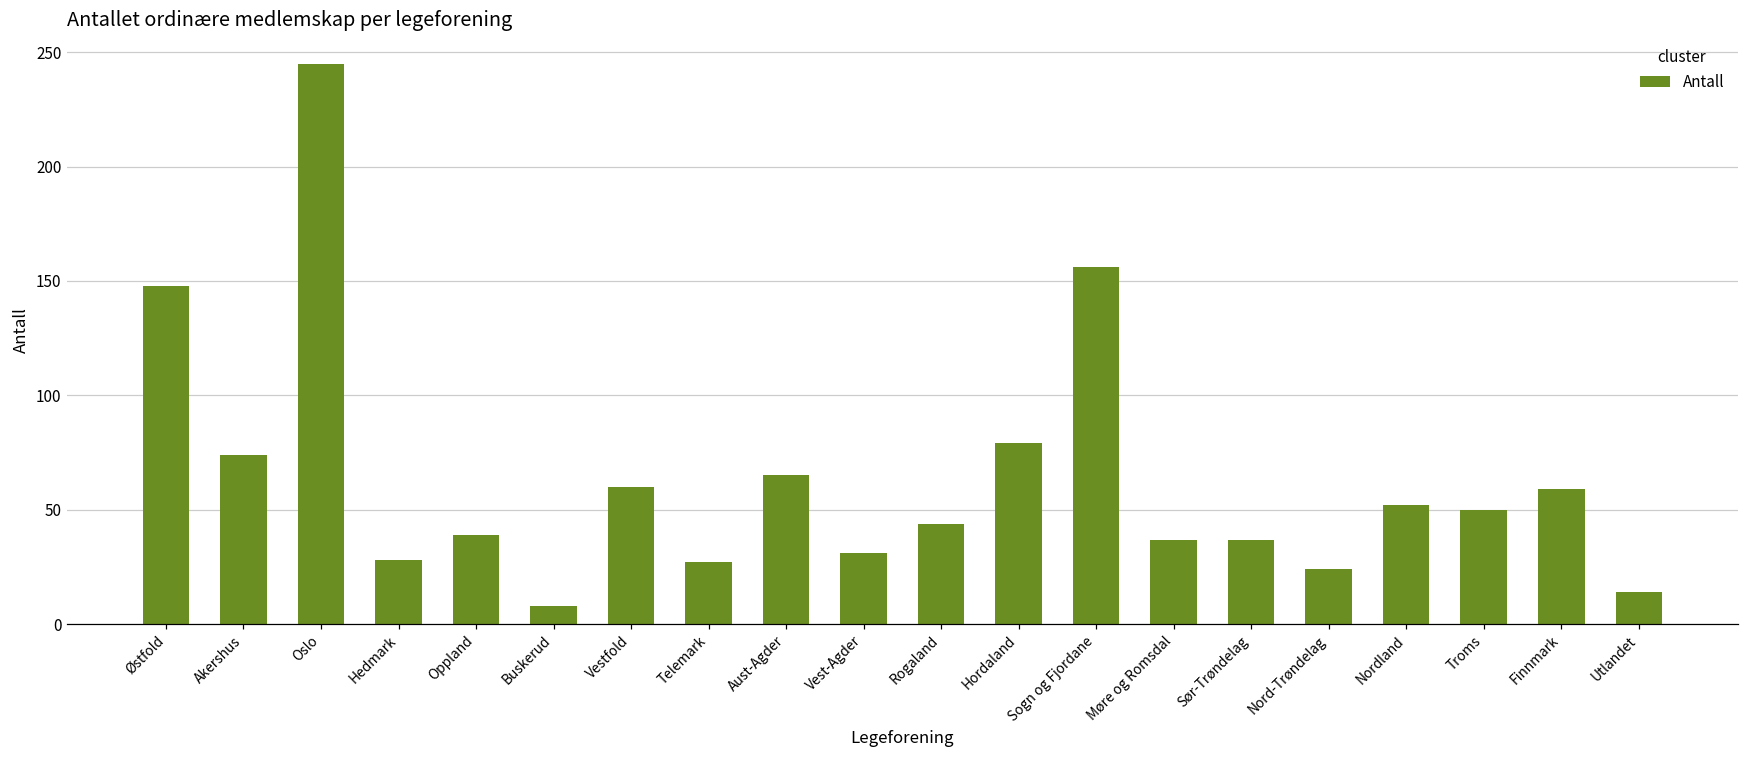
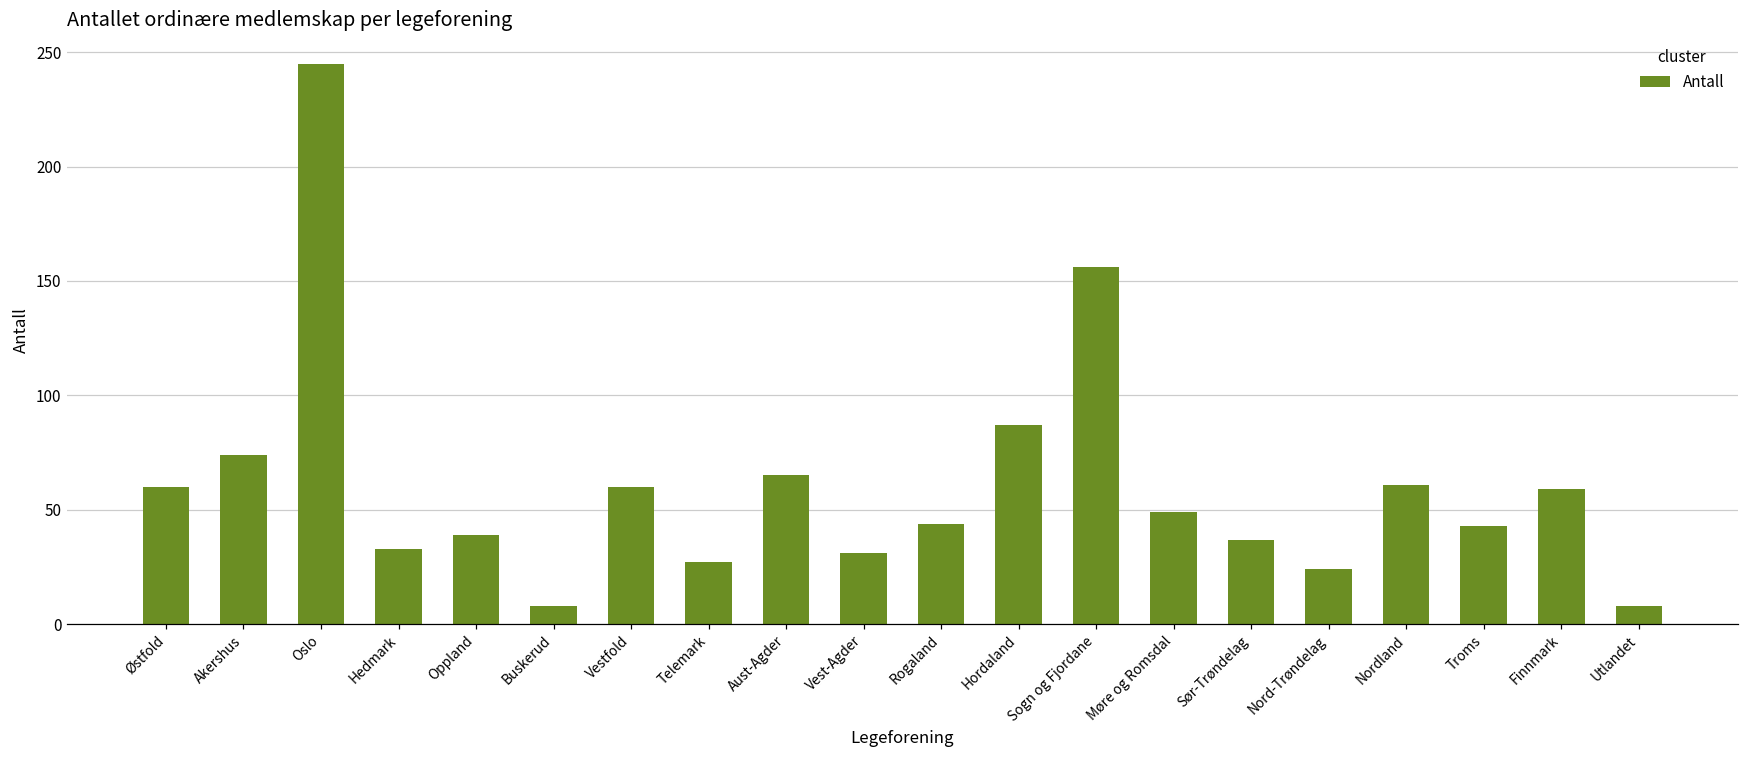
  {
-   "Østfold": 148,
+   "Østfold": 60,
    "Akershus": 74,
    "Oslo": 245,
-   "Hedmark": 28,
+   "Hedmark": 33,
    "Oppland": 39,
    "Buskerud": 8,
    "Vestfold": 60,
    "Telemark": 27,
    "Aust-Agder": 65,
    "Vest-Agder": 31,
    "Rogaland": 44,
-   "Hordaland": 79,
+   "Hordaland": 87,
    "Sogn og Fjordane": 156,
-   "Møre og Romsdal": 37,
+   "Møre og Romsdal": 49,
    "Sør-Trøndelag": 37,
    "Nord-Trøndelag": 24,
-   "Nordland": 52,
-   "Troms": 50,
+   "Nordland": 61,
+   "Troms": 43,
    "Finnmark": 59,
-   "Utlandet": 14
+   "Utlandet": 8
  }
